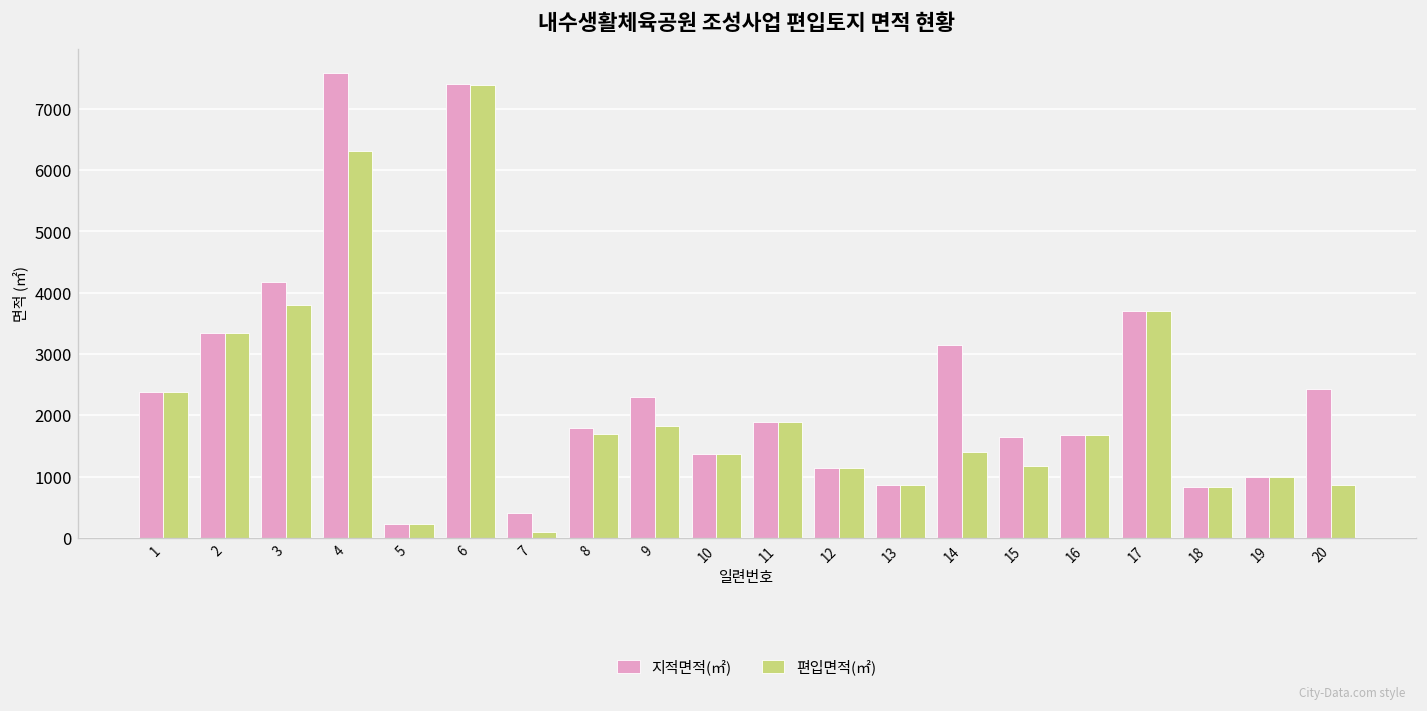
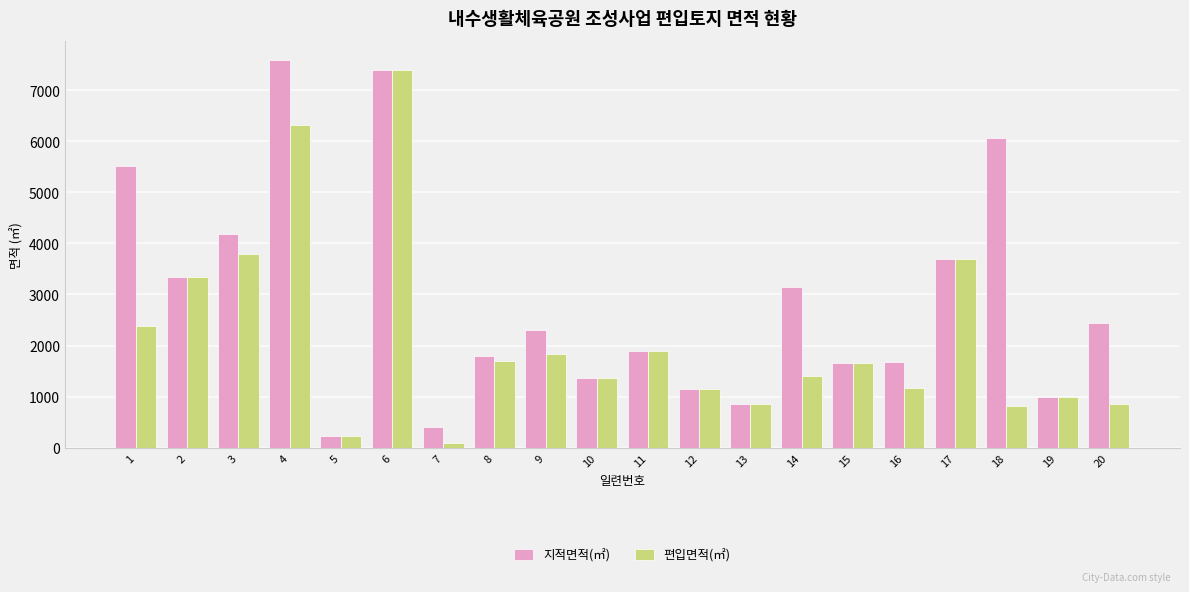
  {
    "지적면적(㎡)": {
-     "1": 2400,
+     "1": 5500,
      "2": 3300,
      "3": 4200,
      "4": 7600,
      "5": 200,
      "6": 7400,
      "7": 400,
      "8": 1800,
      "9": 2300,
      "10": 1400,
      "11": 1900,
      "12": 1100,
      "13": 900,
      "14": 3200,
      "15": 1700,
      "16": 1700,
      "17": 3700,
-     "18": 800,
+     "18": 6100,
      "19": 1000,
      "20": 2400
    },
    "편입면적(㎡)": {
      "1": 2400,
      "2": 3300,
      "3": 3800,
      "4": 6300,
      "5": 200,
      "6": 7400,
      "7": 100,
      "8": 1700,
      "9": 1800,
      "10": 1400,
      "11": 1900,
      "12": 1100,
      "13": 900,
      "14": 1400,
-     "15": 1200,
-     "16": 1700,
+     "15": 1700,
+     "16": 1200,
      "17": 3700,
      "18": 800,
      "19": 1000,
      "20": 900
    }
  }
